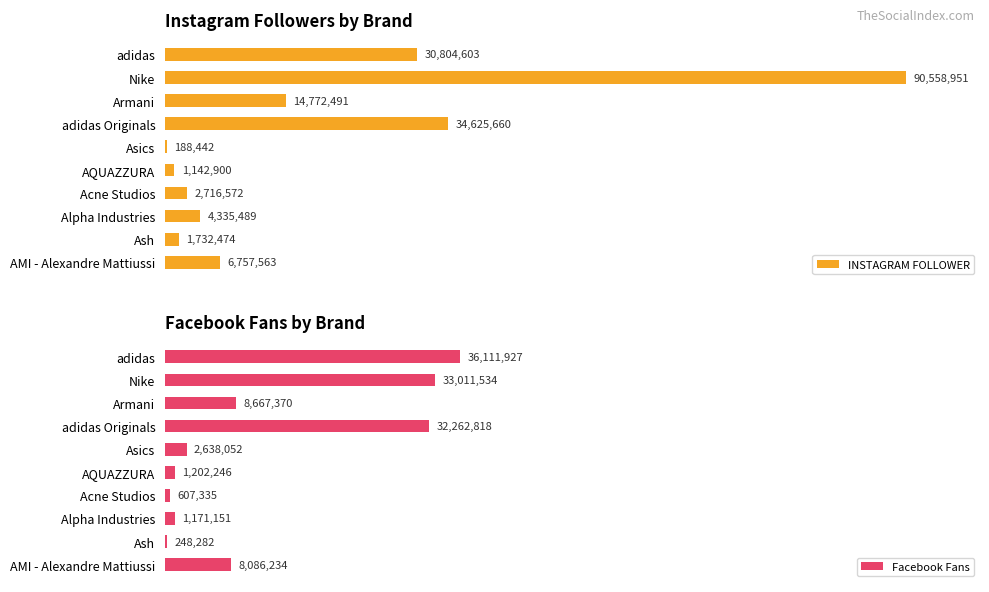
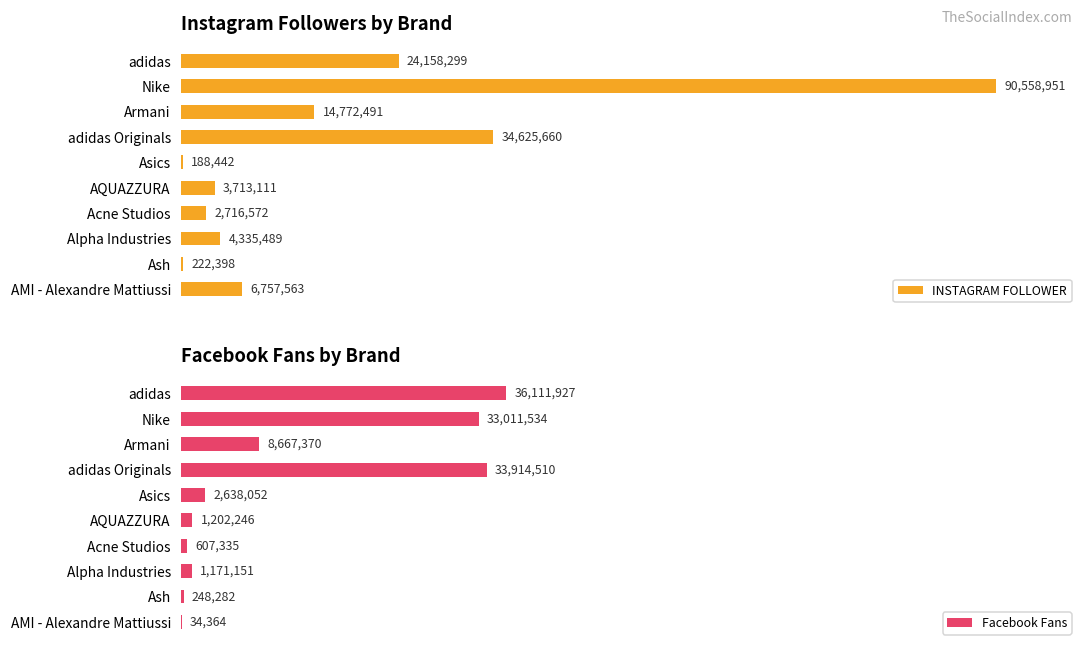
  {
    "Instagram Followers by Brand": {
-     "adidas": "30,804,603",
+     "adidas": "24,158,299",
      "Nike": "90,558,951",
      "Armani": "14,772,491",
      "adidas Originals": "34,625,660",
      "Asics": "188,442",
-     "AQUAZZURA": "1,142,900",
+     "AQUAZZURA": "3,713,111",
      "Acne Studios": "2,716,572",
      "Alpha Industries": "4,335,489",
-     "Ash": "1,732,474",
+     "Ash": "222,398",
      "AMI - Alexandre Mattiussi": "6,757,563"
    },
    "Facebook Fans by Brand": {
      "adidas": "36,111,927",
      "Nike": "33,011,534",
      "Armani": "8,667,370",
-     "adidas Originals": "32,262,818",
+     "adidas Originals": "33,914,510",
      "Asics": "2,638,052",
      "AQUAZZURA": "1,202,246",
      "Acne Studios": "607,335",
      "Alpha Industries": "1,171,151",
      "Ash": "248,282",
-     "AMI - Alexandre Mattiussi": "8,086,234"
+     "AMI - Alexandre Mattiussi": "34,364"
    }
  }
